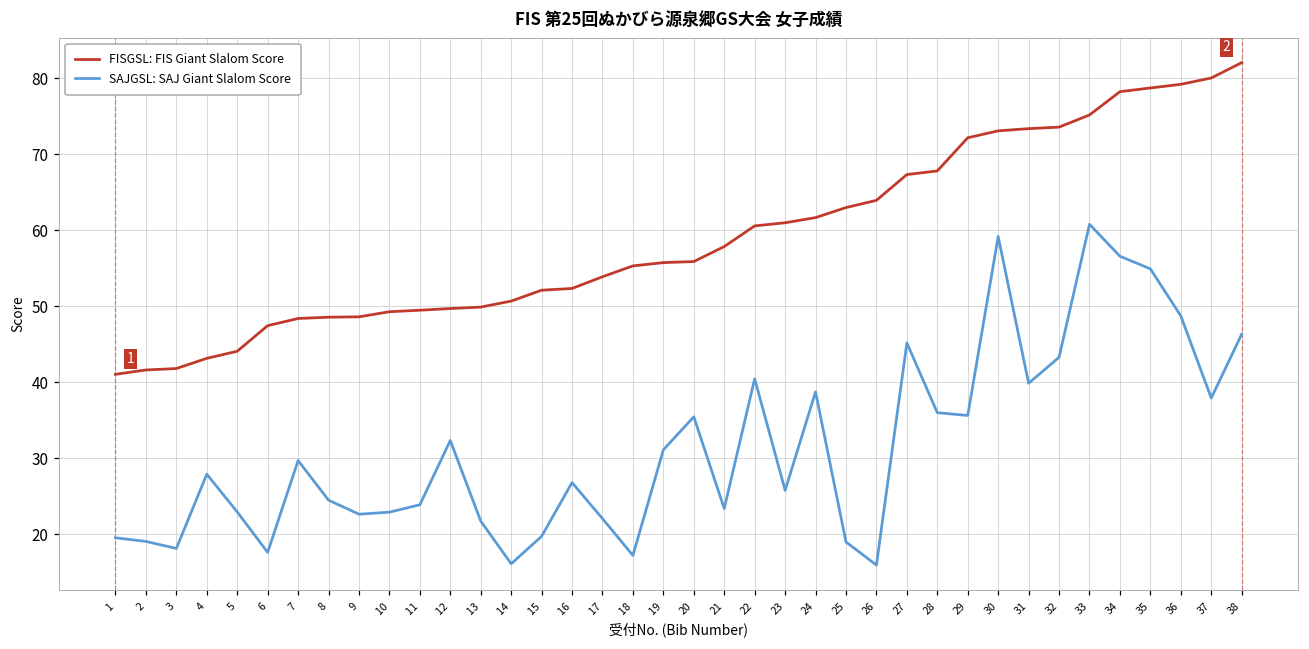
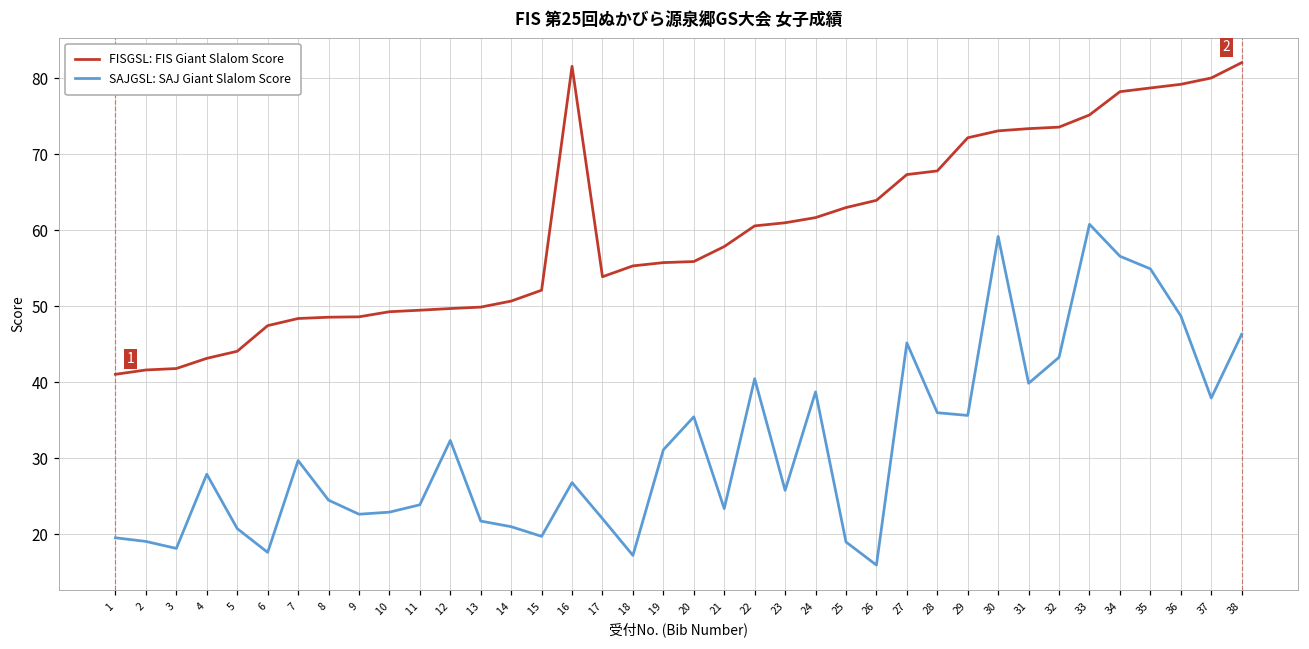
  {
    "FISGSL: FIS Giant Slalom Score": {
      "1": 41,
      "3": 42,
      "4": 43,
      "5": 44,
      "6": 47,
      "7": 48,
      "8": 49,
      "9": 49,
      "10": 49,
      "11": 49,
      "12": 50,
      "13": 50,
      "14": 51,
      "15": 52,
-     "16": 52,
+     "16": 82,
      "17": 54,
      "18": 55,
      "19": 56,
      "20": 56,
      "21": 58,
      "22": 61,
      "23": 61,
      "24": 62,
      "25": 63,
      "26": 64,
      "27": 67,
      "28": 68,
      "29": 72,
      "30": 73,
      "31": 73,
      "32": 74,
      "33": 75,
      "34": 78,
      "35": 79,
      "36": 79,
      "37": 80
    },
    "SAJGSL: SAJ Giant Slalom Score": {
      "1": 20,
      "2": 19,
      "3": 18,
      "4": 28,
-     "5": 23,
+     "5": 21,
      "6": 18,
      "7": 30,
      "8": 24,
      "9": 23,
      "10": 23,
      "11": 24,
      "12": 32,
      "13": 22,
-     "14": 16,
+     "14": 21,
      "15": 20,
      "16": 27,
      "17": 22,
      "18": 17,
      "19": 31,
      "20": 35,
      "21": 23,
      "22": 40,
      "23": 26,
      "24": 39,
      "25": 19,
      "26": 16,
      "27": 45,
      "28": 36,
      "29": 36,
      "30": 59,
      "31": 40,
      "32": 43,
      "33": 61,
      "34": 57,
      "35": 55,
      "36": 49,
      "37": 38,
      "38": 46
    }
  }
